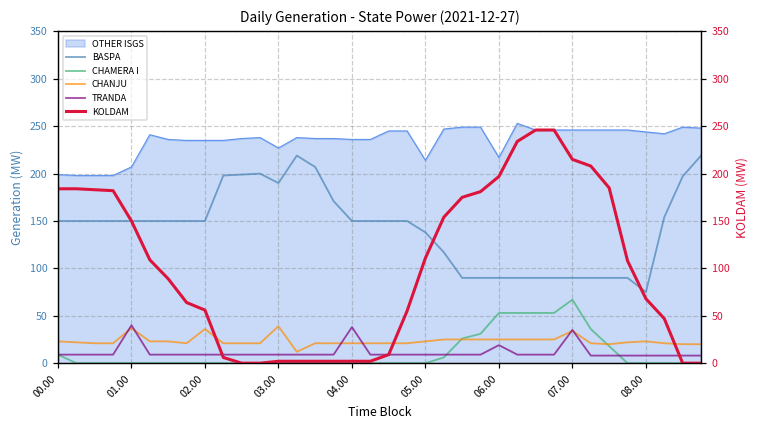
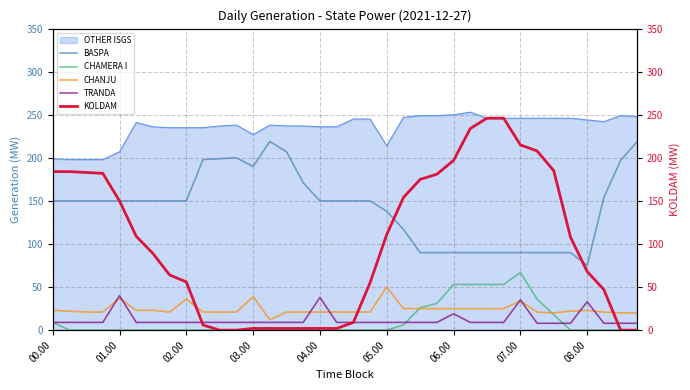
  {
    "OTHER ISGS": {
      "00.00": 200,
      "01.00": 210,
      "02.00": 240,
      "03.00": 230,
      "04.00": 240,
      "05.00": 210,
-     "06.00": 220,
+     "06.00": 250,
      "07.00": 250,
      "08.00": 240
    },
    "BASPA": {
      "00.00": 150,
      "01.00": 150,
      "02.00": 150,
      "03.00": 190,
      "04.00": 150,
      "05.00": 140,
      "06.00": 90,
      "07.00": 90,
      "08.00": 80
    },
    "CHAMERA I": {
      "01.00": 0,
      "02.00": 0,
      "03.00": 0,
      "04.00": 0,
      "05.00": 0,
      "06.00": 50,
      "07.00": 70,
      "08.00": 0
    },
    "CHANJU": {
      "00.00": 20,
      "01.00": 40,
      "02.00": 40,
      "03.00": 40,
      "04.00": 20,
-     "05.00": 20,
+     "05.00": 50,
      "06.00": 30,
      "08.00": 20
    },
    "TRANDA": {
      "01.00": 40,
      "02.00": 10,
      "03.00": 10,
      "04.00": 40,
      "05.00": 10,
      "06.00": 20,
-     "08.00": 10
+     "08.00": 30
    },
    "KOLDAM": {
      "00.00": 180,
      "01.00": 150,
      "02.00": 60,
      "03.00": 0,
      "04.00": 0,
      "05.00": 110,
      "06.00": 200,
      "07.00": 220,
      "08.00": 70
    }
  }
